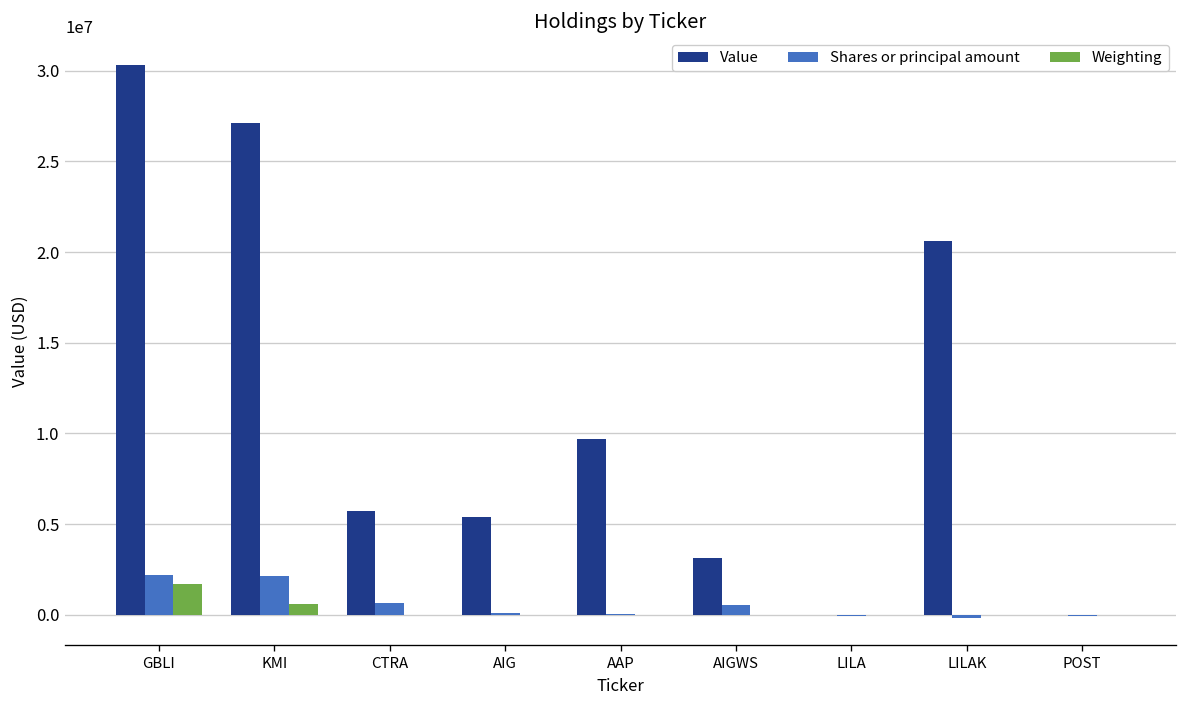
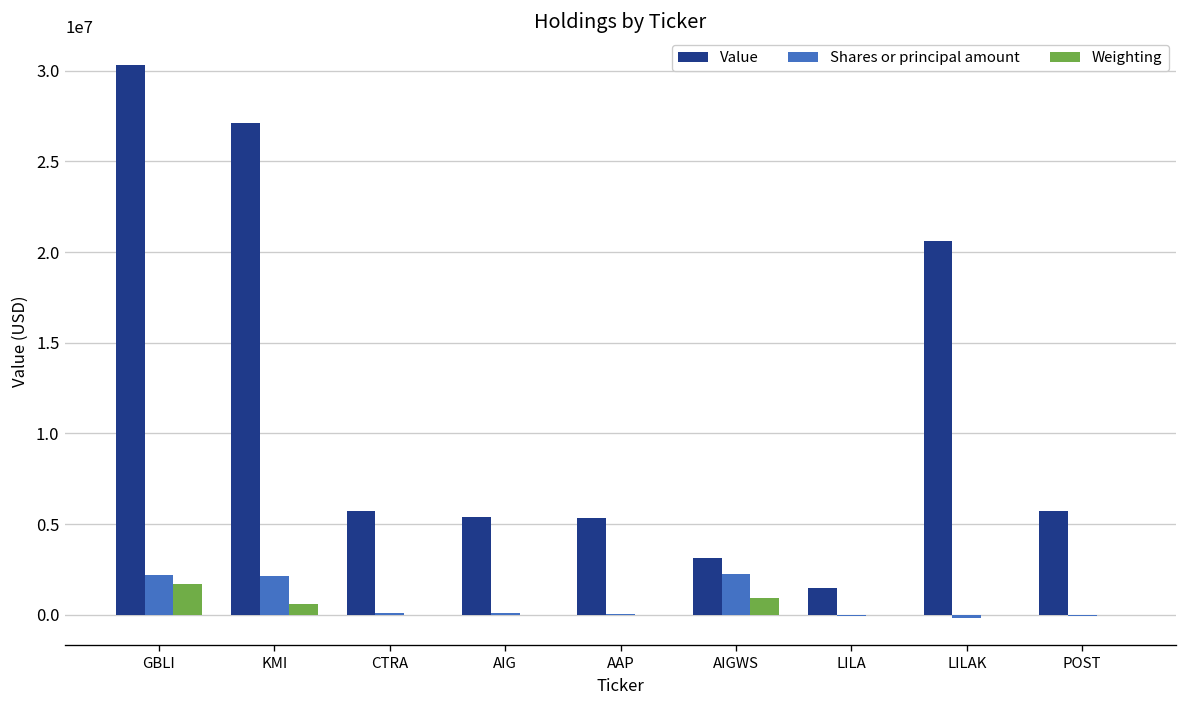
  {
    "Value": {
      "GBLI": 30300000,
      "KMI": 27100000,
      "CTRA": 5700000,
      "AIG": 5400000,
-     "AAP": 9700000,
+     "AAP": 5300000,
      "AIGWS": 3100000,
-     "LILA": 0,
+     "LILA": 1500000,
      "LILAK": 20600000,
-     "POST": 0
+     "POST": 5700000
    },
    "Shares or principal amount": {
      "GBLI": 2200000,
      "KMI": 2200000,
-     "CTRA": 700000,
-     "AIGWS": 600000
+     "CTRA": 100000,
+     "AIGWS": 2200000
    },
    "Weighting": {
      "GBLI": 1700000,
      "KMI": 600000,
-     "AIGWS": 0
+     "AIGWS": 900000
    }
  }
